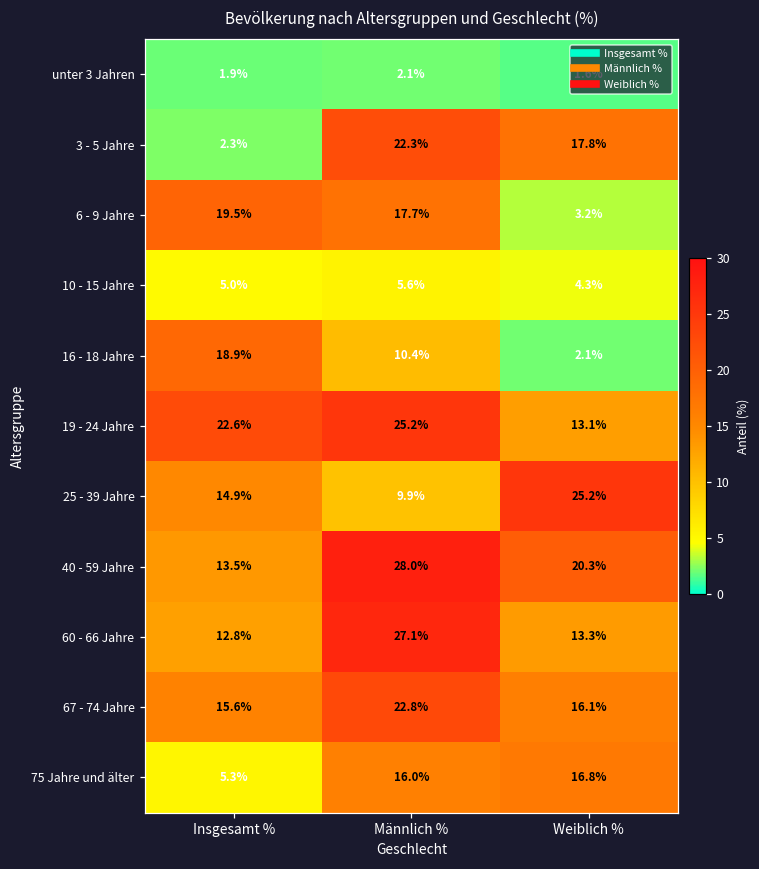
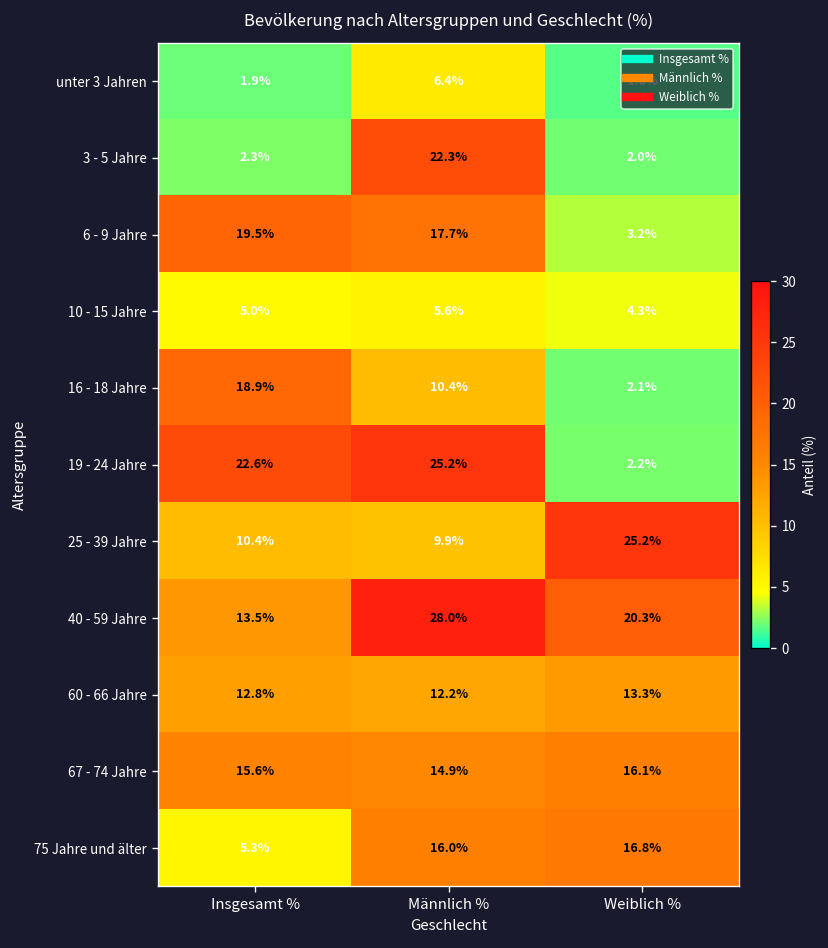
  {
    "unter 3 Jahren": {
      "Insgesamt %": "1.9%",
-     "Männlich %": "2.1%"
+     "Männlich %": "6.4%"
    },
    "3 - 5 Jahre": {
      "Insgesamt %": "2.3%",
      "Männlich %": "22.3%",
-     "Weiblich %": "17.8%"
+     "Weiblich %": "2.0%"
    },
    "6 - 9 Jahre": {
      "Insgesamt %": "19.5%",
      "Männlich %": "17.7%",
      "Weiblich %": "3.2%"
    },
    "10 - 15 Jahre": {
      "Insgesamt %": "5.0%",
      "Männlich %": "5.6%",
      "Weiblich %": "4.3%"
    },
    "16 - 18 Jahre": {
      "Insgesamt %": "18.9%",
      "Männlich %": "10.4%",
      "Weiblich %": "2.1%"
    },
    "19 - 24 Jahre": {
      "Insgesamt %": "22.6%",
      "Männlich %": "25.2%",
-     "Weiblich %": "13.1%"
+     "Weiblich %": "2.2%"
    },
    "25 - 39 Jahre": {
-     "Insgesamt %": "14.9%",
+     "Insgesamt %": "10.4%",
      "Männlich %": "9.9%",
      "Weiblich %": "25.2%"
    },
    "40 - 59 Jahre": {
      "Insgesamt %": "13.5%",
      "Männlich %": "28.0%",
      "Weiblich %": "20.3%"
    },
    "60 - 66 Jahre": {
      "Insgesamt %": "12.8%",
-     "Männlich %": "27.1%",
+     "Männlich %": "12.2%",
      "Weiblich %": "13.3%"
    },
    "67 - 74 Jahre": {
      "Insgesamt %": "15.6%",
-     "Männlich %": "22.8%",
+     "Männlich %": "14.9%",
      "Weiblich %": "16.1%"
    },
    "75 Jahre und älter": {
      "Insgesamt %": "5.3%",
      "Männlich %": "16.0%",
      "Weiblich %": "16.8%"
    }
  }
